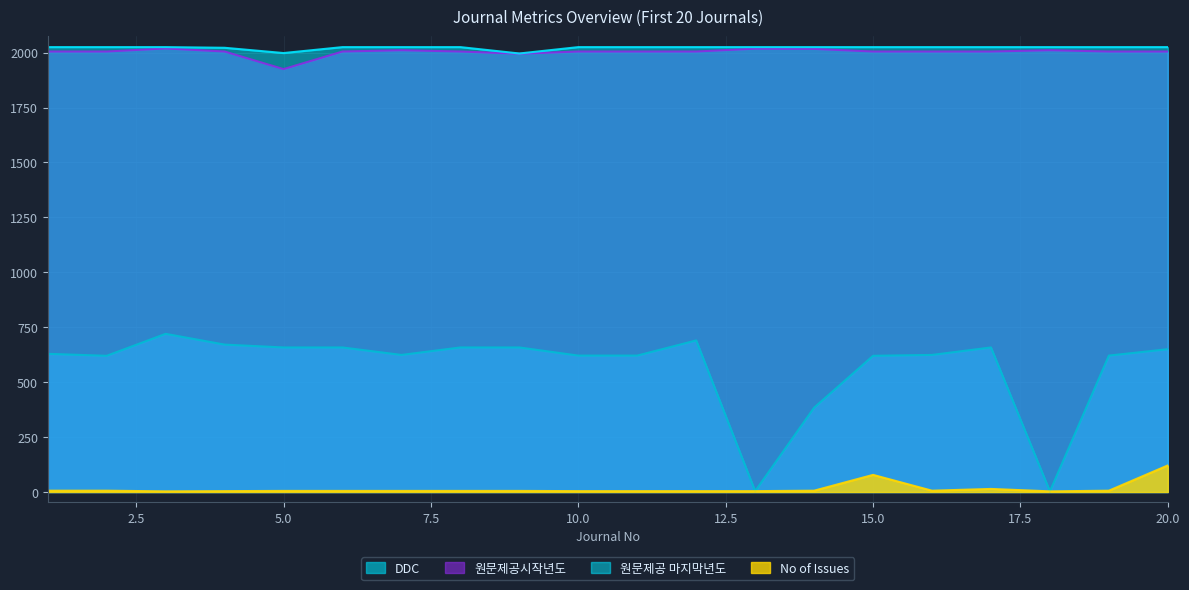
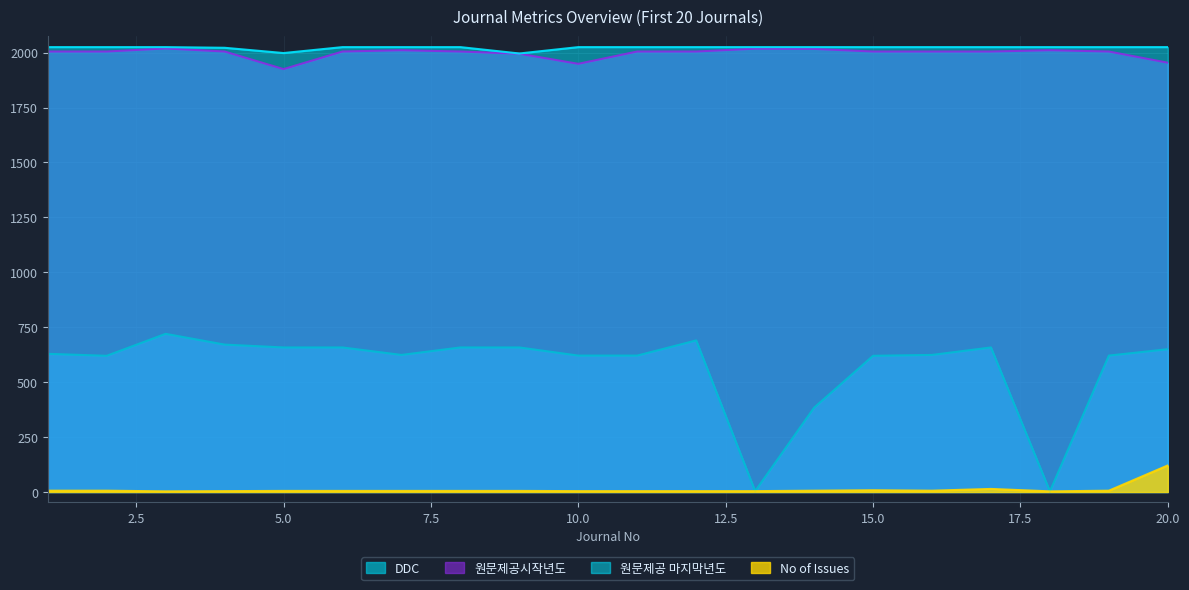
  {
    "원문제공시작년도": {
      "5.0": 1930,
-     "10.0": 2010,
+     "10.0": 1950,
      "15.0": 2010,
-     "20.0": 2010
+     "20.0": 1950
    },
    "No of Issues": {
      "5.0": 10,
      "10.0": 0,
-     "15.0": 80,
+     "15.0": 10,
      "20.0": 120
    }
  }
